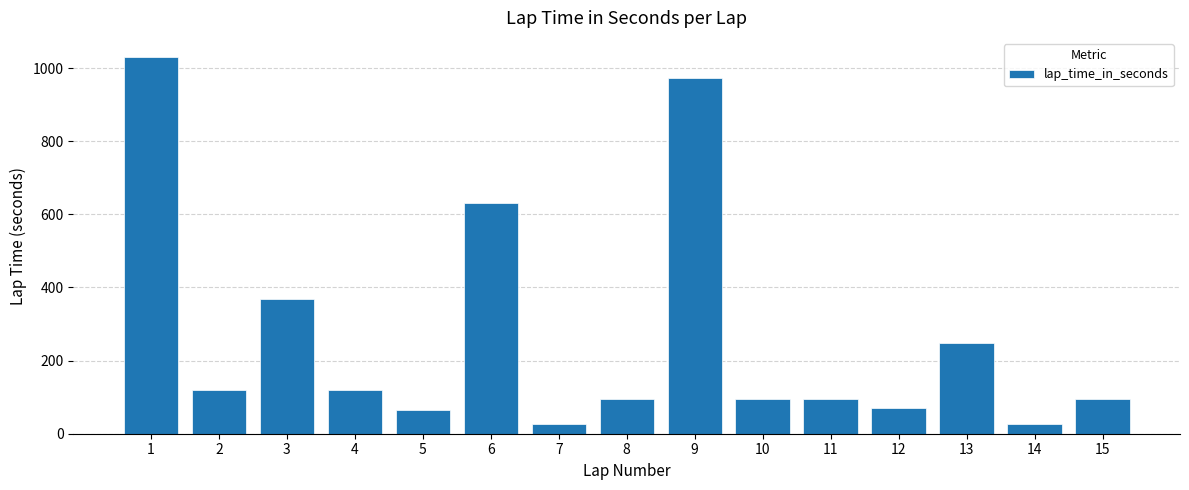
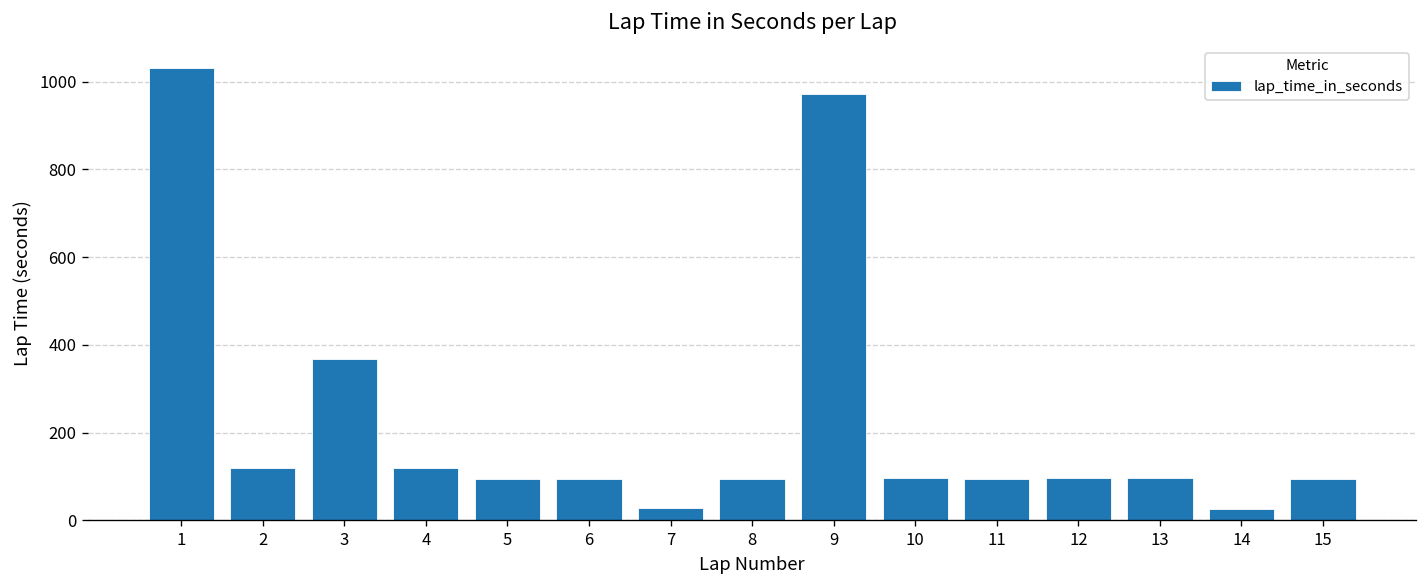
  {
    "1": 1030,
    "2": 120,
    "3": 370,
    "4": 120,
-   "5": 60,
-   "6": 630,
+   "5": 90,
+   "6": 90,
    "7": 30,
    "8": 100,
    "9": 970,
    "10": 100,
    "11": 90,
-   "12": 70,
-   "13": 250,
+   "12": 100,
+   "13": 100,
    "14": 30,
    "15": 100
  }
